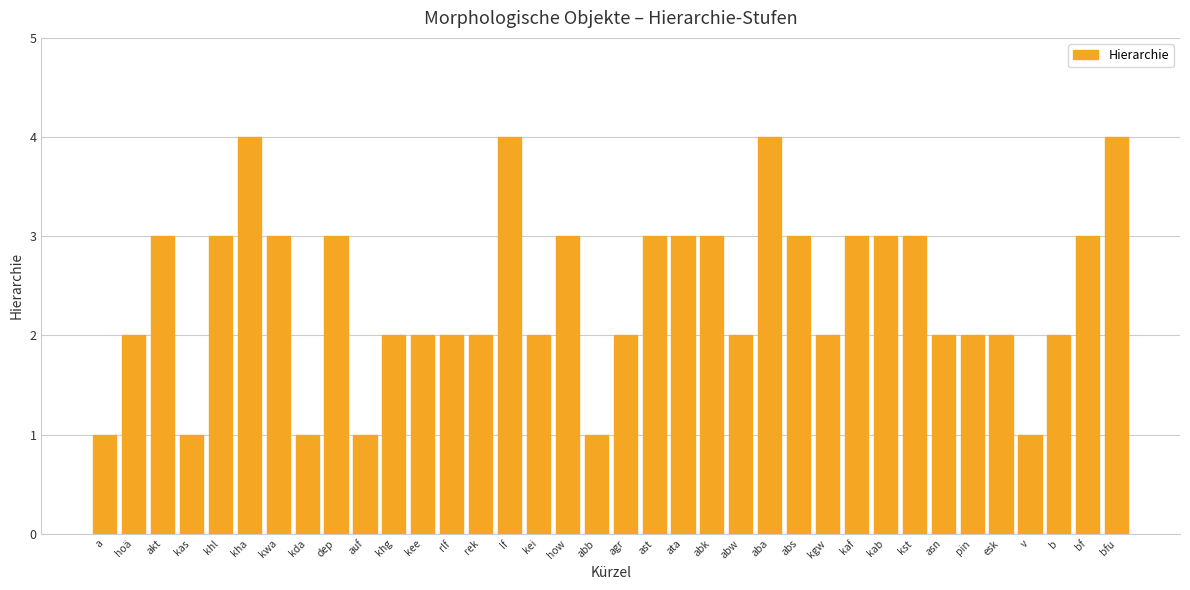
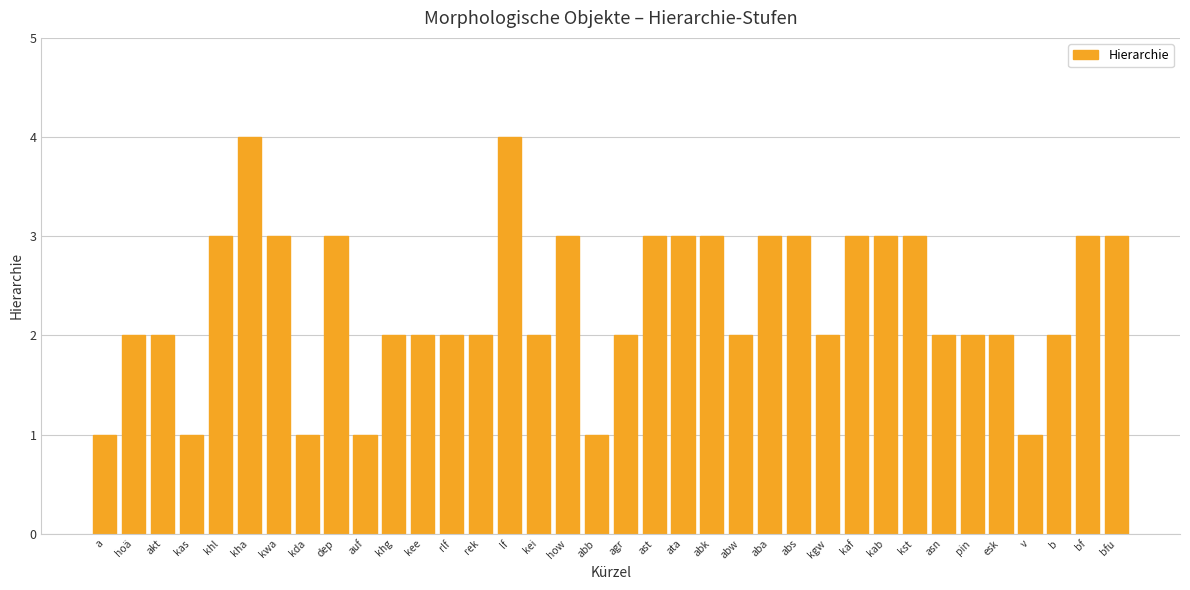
  {
    "a": 1,
    "hoä": 2,
-   "akt": 3,
+   "akt": 2,
    "kas": 1,
    "khl": 3,
    "kha": 4,
    "kwa": 3,
    "kda": 1,
    "dep": 3,
    "auf": 1,
    "khg": 2,
    "kee": 2,
    "rlf": 2,
    "rek": 2,
    "lf": 4,
    "kei": 2,
    "how": 3,
    "abb": 1,
    "agr": 2,
    "ast": 3,
    "ata": 3,
    "abk": 3,
    "abw": 2,
-   "aba": 4,
+   "aba": 3,
    "abs": 3,
    "kgw": 2,
    "kaf": 3,
    "kab": 3,
    "kst": 3,
    "asn": 2,
    "pin": 2,
    "esk": 2,
    "v": 1,
    "b": 2,
    "bf": 3,
-   "bfu": 4
+   "bfu": 3
  }
